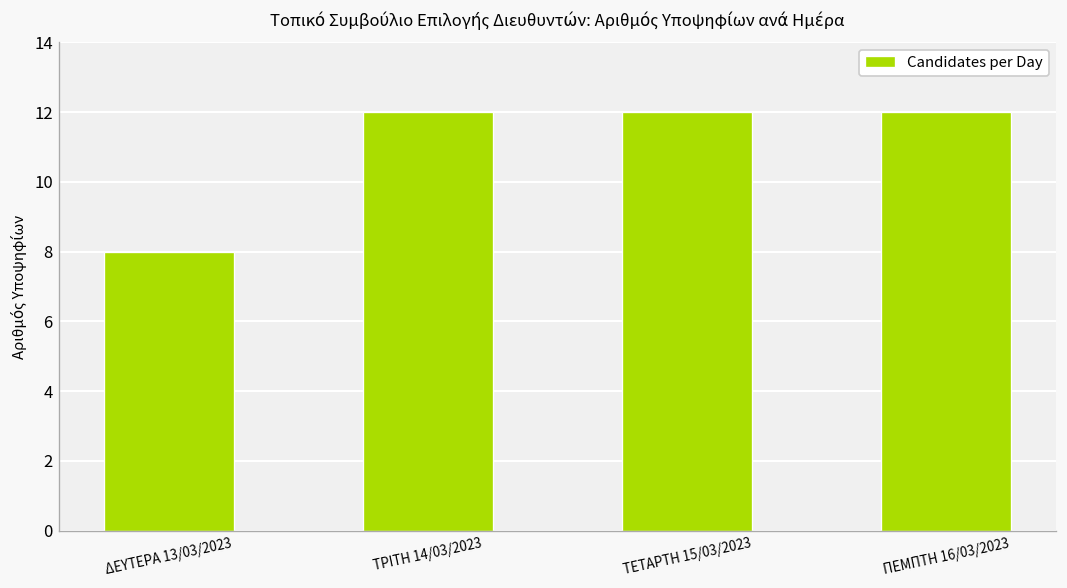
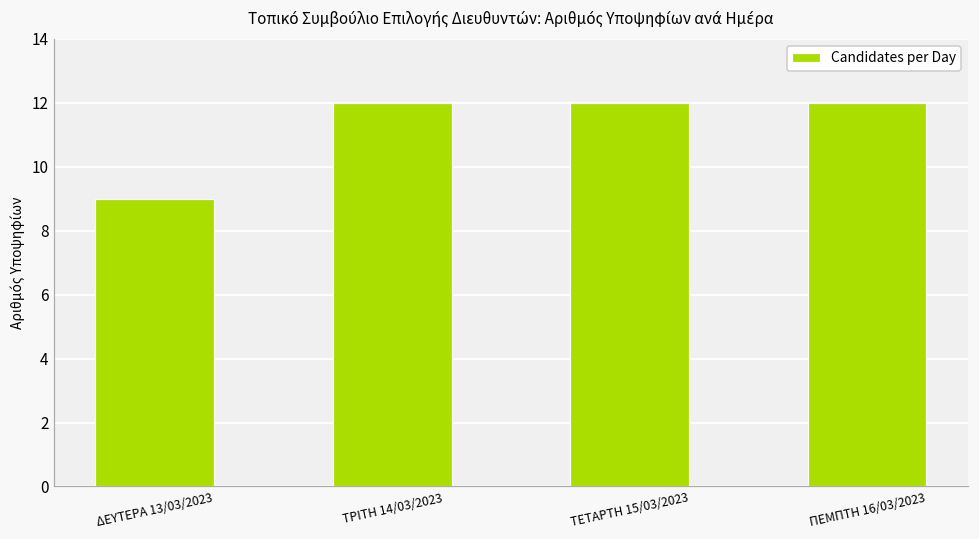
  {
-   "ΔΕΥΤΕΡΑ 13/03/2023": 8,
+   "ΔΕΥΤΕΡΑ 13/03/2023": 9,
    "ΤΡΙΤΗ 14/03/2023": 12,
    "ΤΕΤΑΡΤΗ 15/03/2023": 12,
    "ΠΕΜΠΤΗ 16/03/2023": 12
  }
